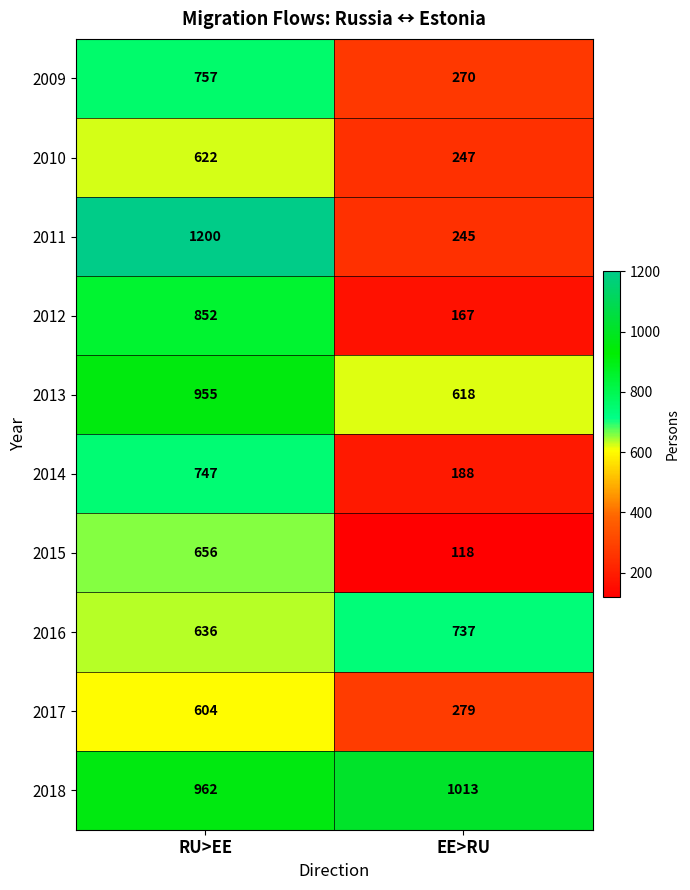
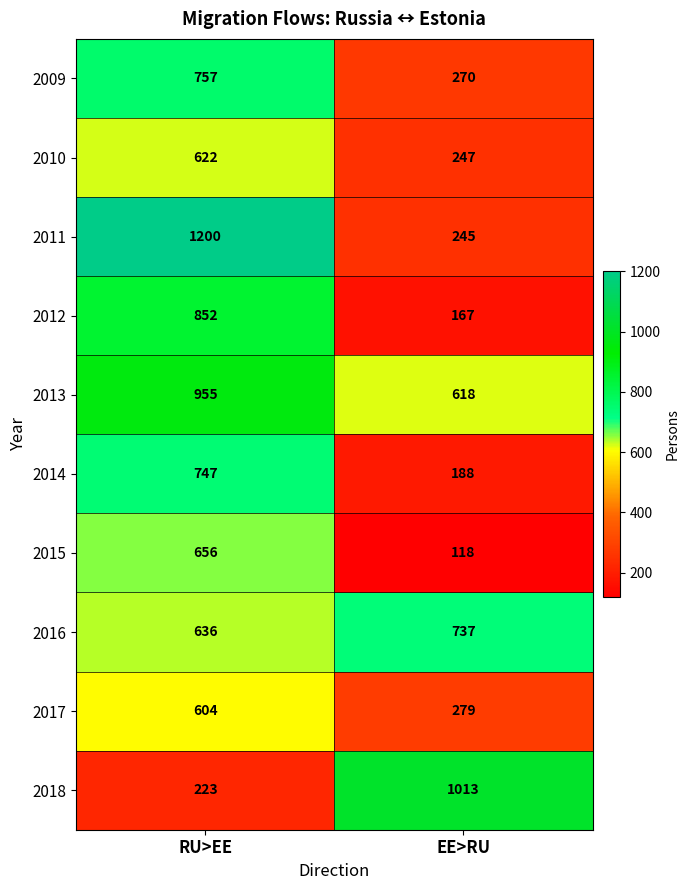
  {
    "2009": {
      "RU>EE": 757,
      "EE>RU": 270
    },
    "2010": {
      "RU>EE": 622,
      "EE>RU": 247
    },
    "2011": {
      "RU>EE": 1200,
      "EE>RU": 245
    },
    "2012": {
      "RU>EE": 852,
      "EE>RU": 167
    },
    "2013": {
      "RU>EE": 955,
      "EE>RU": 618
    },
    "2014": {
      "RU>EE": 747,
      "EE>RU": 188
    },
    "2015": {
      "RU>EE": 656,
      "EE>RU": 118
    },
    "2016": {
      "RU>EE": 636,
      "EE>RU": 737
    },
    "2017": {
      "RU>EE": 604,
      "EE>RU": 279
    },
    "2018": {
-     "RU>EE": 962,
+     "RU>EE": 223,
      "EE>RU": 1013
    }
  }
